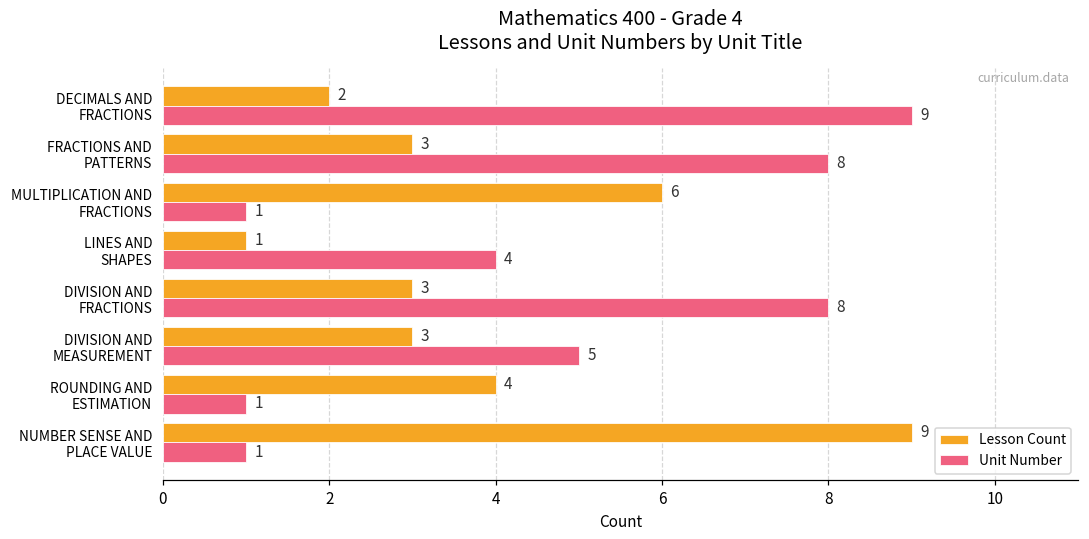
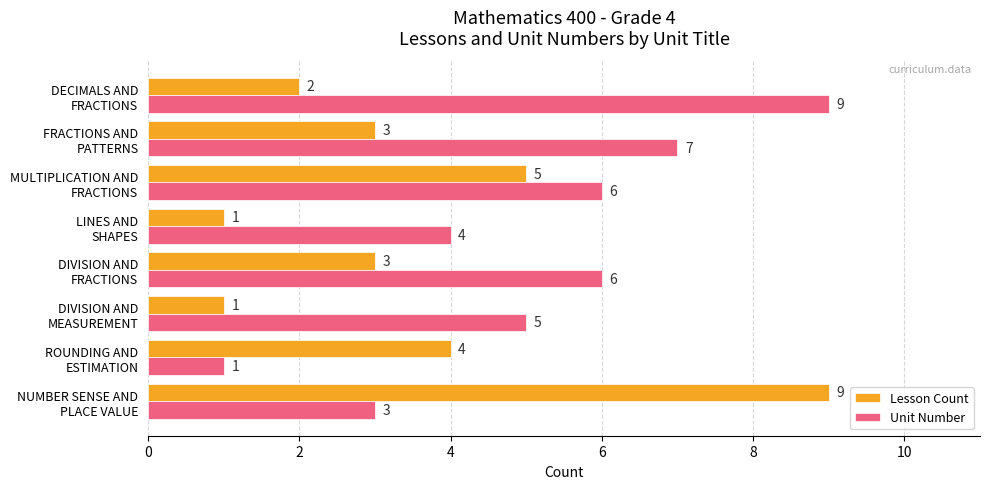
  {
    "Lesson Count": {
      "DECIMALS AND FRACTIONS": 2,
      "FRACTIONS AND PATTERNS": 3,
-     "MULTIPLICATION AND FRACTIONS": 6,
+     "MULTIPLICATION AND FRACTIONS": 5,
      "LINES AND SHAPES": 1,
      "DIVISION AND FRACTIONS": 3,
-     "DIVISION AND MEASUREMENT": 3,
+     "DIVISION AND MEASUREMENT": 1,
      "ROUNDING AND ESTIMATION": 4,
      "NUMBER SENSE AND PLACE VALUE": 9
    },
    "Unit Number": {
      "DECIMALS AND FRACTIONS": 9,
-     "FRACTIONS AND PATTERNS": 8,
-     "MULTIPLICATION AND FRACTIONS": 1,
+     "FRACTIONS AND PATTERNS": 7,
+     "MULTIPLICATION AND FRACTIONS": 6,
      "LINES AND SHAPES": 4,
-     "DIVISION AND FRACTIONS": 8,
+     "DIVISION AND FRACTIONS": 6,
      "DIVISION AND MEASUREMENT": 5,
      "ROUNDING AND ESTIMATION": 1,
-     "NUMBER SENSE AND PLACE VALUE": 1
+     "NUMBER SENSE AND PLACE VALUE": 3
    }
  }
